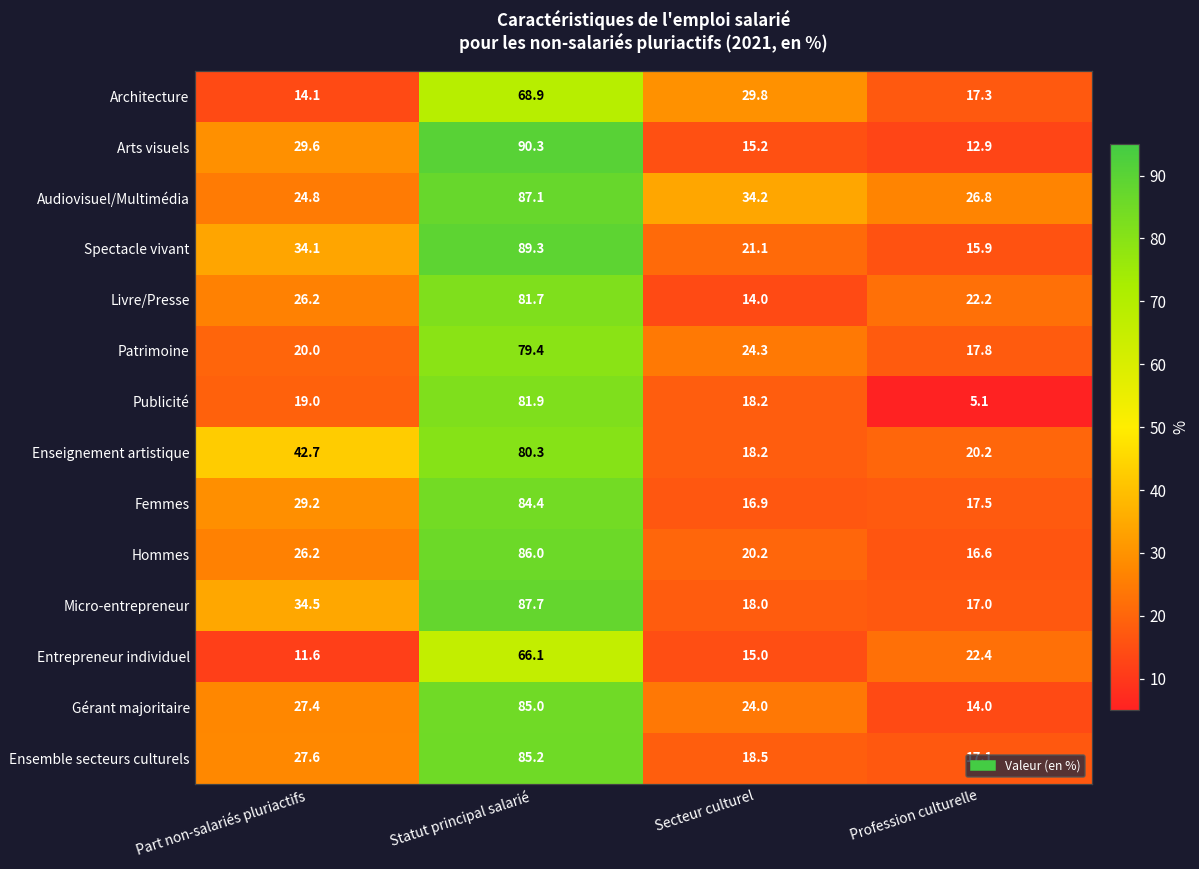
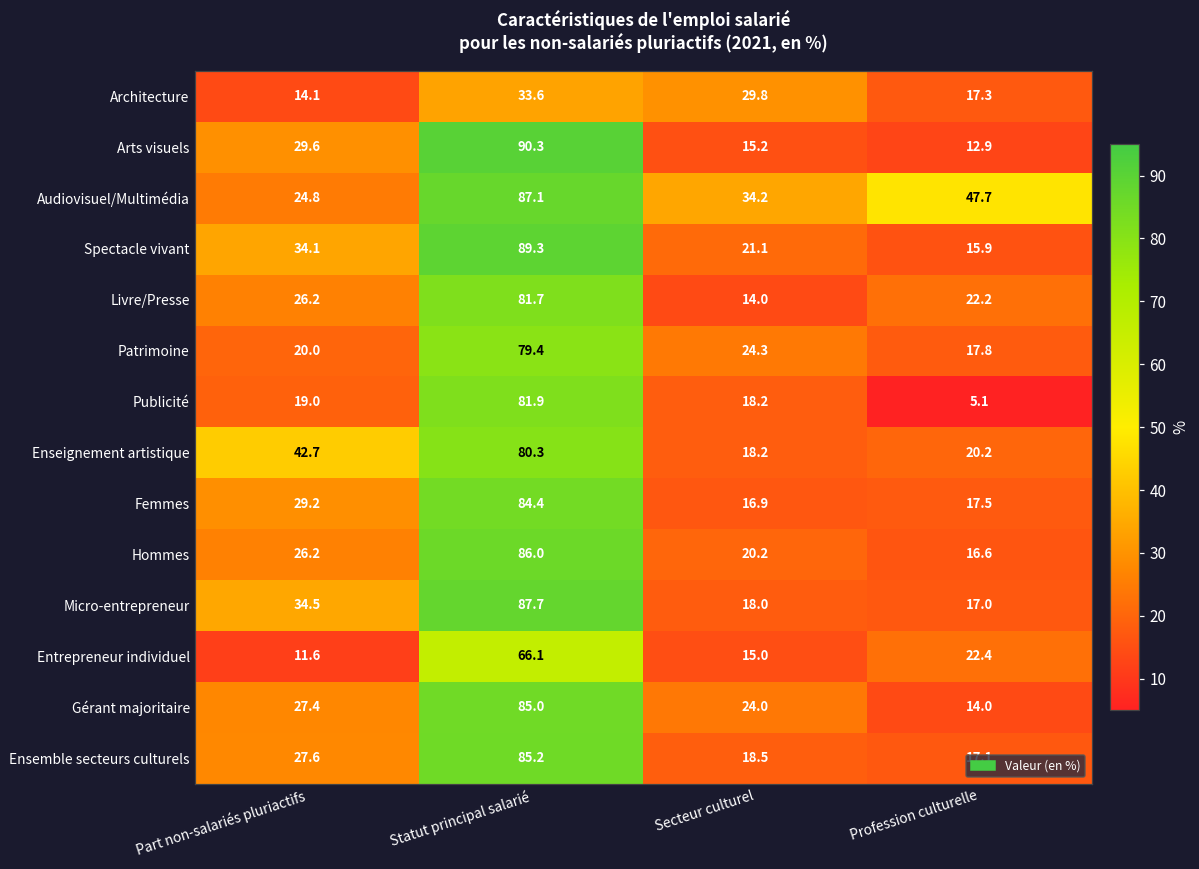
  {
    "Architecture": {
      "Part non-salariés pluriactifs": 14.1,
-     "Statut principal salarié": 68.9,
+     "Statut principal salarié": 33.6,
      "Secteur culturel": 29.8,
      "Profession culturelle": 17.3
    },
    "Arts visuels": {
      "Part non-salariés pluriactifs": 29.6,
      "Statut principal salarié": 90.3,
      "Secteur culturel": 15.2,
      "Profession culturelle": 12.9
    },
    "Audiovisuel/Multimédia": {
      "Part non-salariés pluriactifs": 24.8,
      "Statut principal salarié": 87.1,
      "Secteur culturel": 34.2,
-     "Profession culturelle": 26.8
+     "Profession culturelle": 47.7
    },
    "Spectacle vivant": {
      "Part non-salariés pluriactifs": 34.1,
      "Statut principal salarié": 89.3,
      "Secteur culturel": 21.1,
      "Profession culturelle": 15.9
    },
    "Livre/Presse": {
      "Part non-salariés pluriactifs": 26.2,
      "Statut principal salarié": 81.7,
      "Secteur culturel": 14.0,
      "Profession culturelle": 22.2
    },
    "Patrimoine": {
      "Part non-salariés pluriactifs": 20.0,
      "Statut principal salarié": 79.4,
      "Secteur culturel": 24.3,
      "Profession culturelle": 17.8
    },
    "Publicité": {
      "Part non-salariés pluriactifs": 19.0,
      "Statut principal salarié": 81.9,
      "Secteur culturel": 18.2,
      "Profession culturelle": 5.1
    },
    "Enseignement artistique": {
      "Part non-salariés pluriactifs": 42.7,
      "Statut principal salarié": 80.3,
      "Secteur culturel": 18.2,
      "Profession culturelle": 20.2
    },
    "Femmes": {
      "Part non-salariés pluriactifs": 29.2,
      "Statut principal salarié": 84.4,
      "Secteur culturel": 16.9,
      "Profession culturelle": 17.5
    },
    "Hommes": {
      "Part non-salariés pluriactifs": 26.2,
      "Statut principal salarié": 86.0,
      "Secteur culturel": 20.2,
      "Profession culturelle": 16.6
    },
    "Micro-entrepreneur": {
      "Part non-salariés pluriactifs": 34.5,
      "Statut principal salarié": 87.7,
      "Secteur culturel": 18.0,
      "Profession culturelle": 17.0
    },
    "Entrepreneur individuel": {
      "Part non-salariés pluriactifs": 11.6,
      "Statut principal salarié": 66.1,
      "Secteur culturel": 15.0,
      "Profession culturelle": 22.4
    },
    "Gérant majoritaire": {
      "Part non-salariés pluriactifs": 27.4,
      "Statut principal salarié": 85.0,
      "Secteur culturel": 24.0,
      "Profession culturelle": 14.0
    },
    "Ensemble secteurs culturels": {
      "Part non-salariés pluriactifs": 27.6,
      "Statut principal salarié": 85.2,
      "Secteur culturel": 18.5
    }
  }
